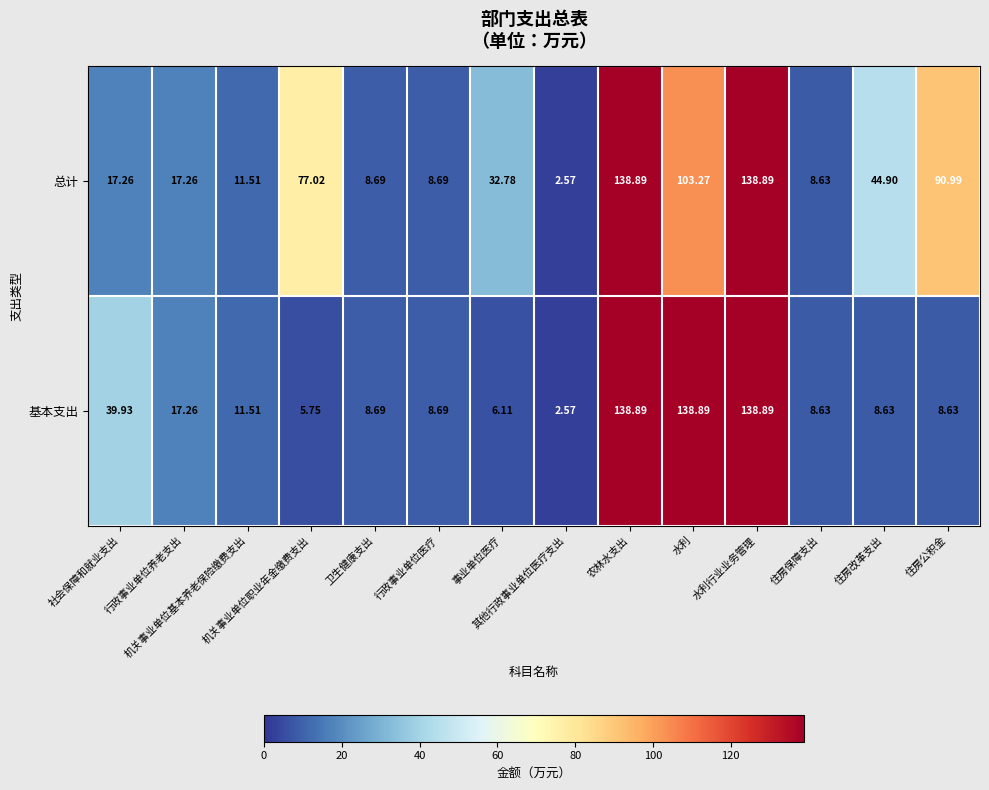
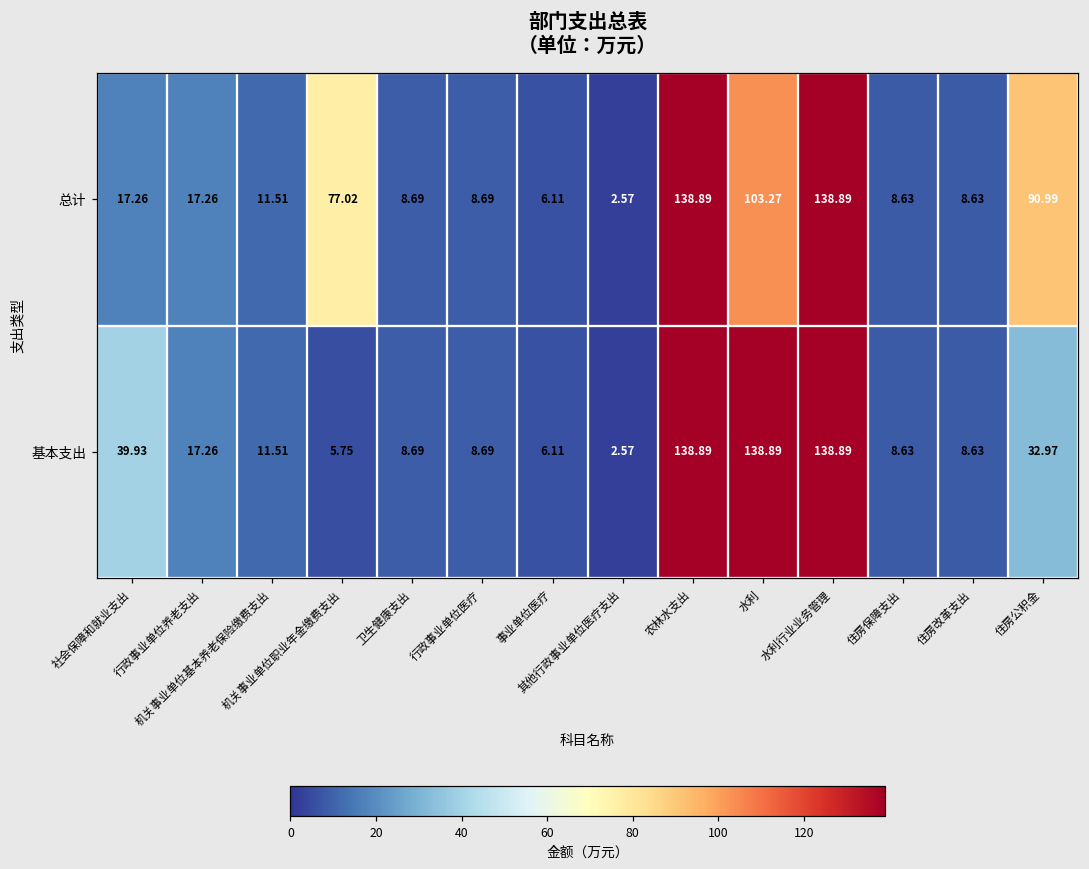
  {
    "总计": {
      "社会保障和就业支出": 17.26,
      "行政事业单位养老支出": 17.26,
      "机关事业单位基本养老保险缴费支出": 11.51,
      "机关事业单位职业年金缴费支出": 77.02,
      "卫生健康支出": 8.69,
      "行政事业单位医疗": 8.69,
-     "事业单位医疗": 32.78,
+     "事业单位医疗": 6.11,
      "其他行政事业单位医疗支出": 2.57,
      "农林水支出": 138.89,
      "水利": 103.27,
      "水利行业业务管理": 138.89,
      "住房保障支出": 8.63,
-     "住房改革支出": 44.90,
+     "住房改革支出": 8.63,
      "住房公积金": 90.99
    },
    "基本支出": {
      "社会保障和就业支出": 39.93,
      "行政事业单位养老支出": 17.26,
      "机关事业单位基本养老保险缴费支出": 11.51,
      "机关事业单位职业年金缴费支出": 5.75,
      "卫生健康支出": 8.69,
      "行政事业单位医疗": 8.69,
      "事业单位医疗": 6.11,
      "其他行政事业单位医疗支出": 2.57,
      "农林水支出": 138.89,
      "水利": 138.89,
      "水利行业业务管理": 138.89,
      "住房保障支出": 8.63,
      "住房改革支出": 8.63,
-     "住房公积金": 8.63
+     "住房公积金": 32.97
    }
  }
